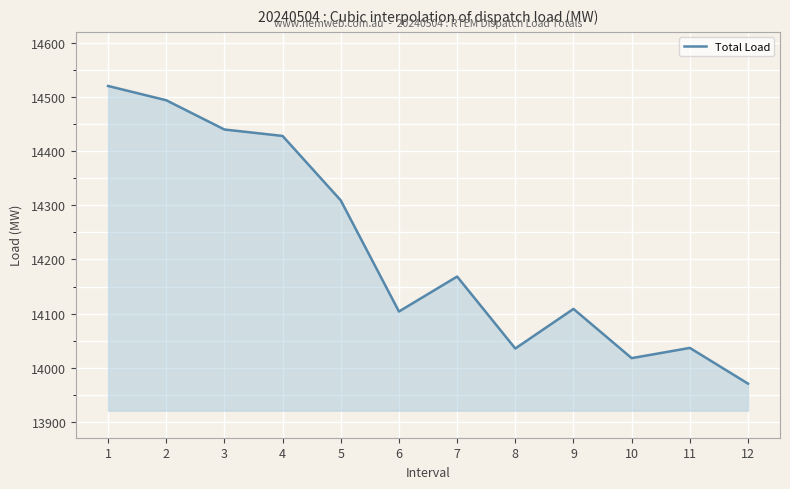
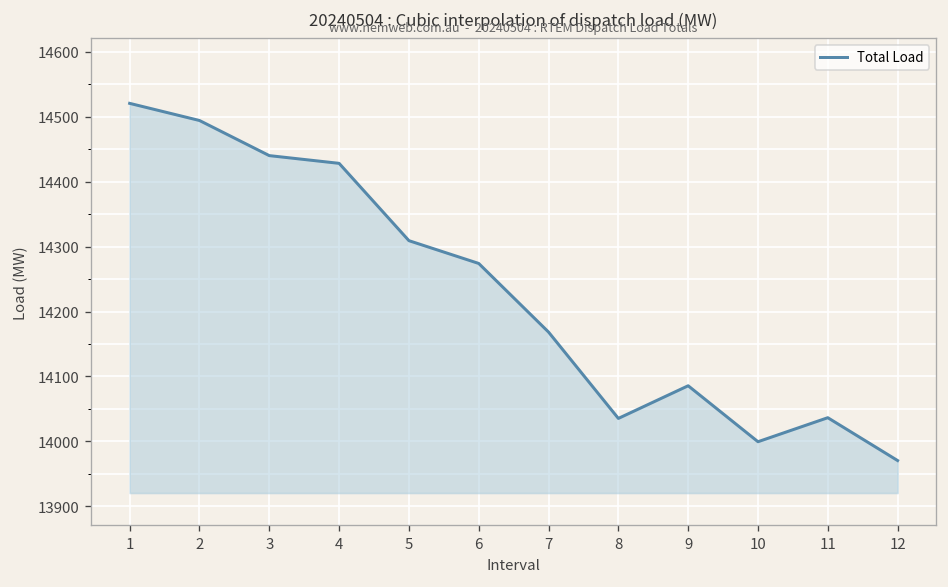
  {
    "1": 14520,
    "2": 14490,
    "3": 14440,
    "4": 14430,
    "5": 14310,
-   "6": 14100,
+   "6": 14270,
    "7": 14170,
    "8": 14040,
-   "9": 14110,
-   "10": 14020,
+   "9": 14090,
+   "10": 14000,
    "11": 14040,
    "12": 13970
  }
